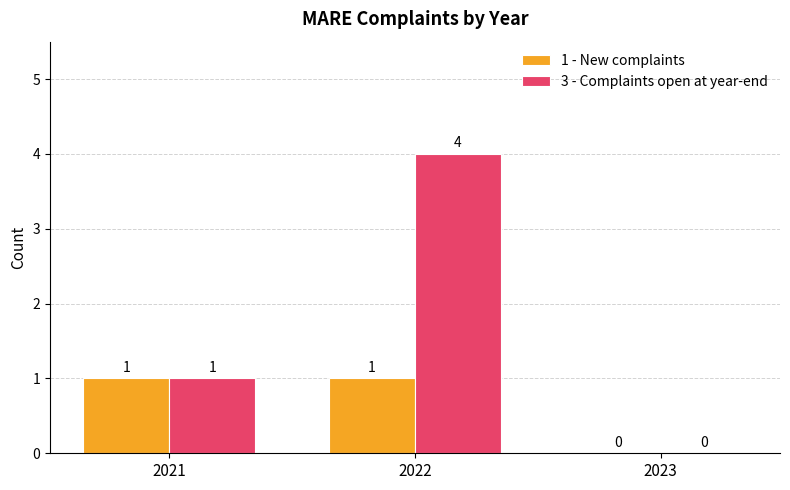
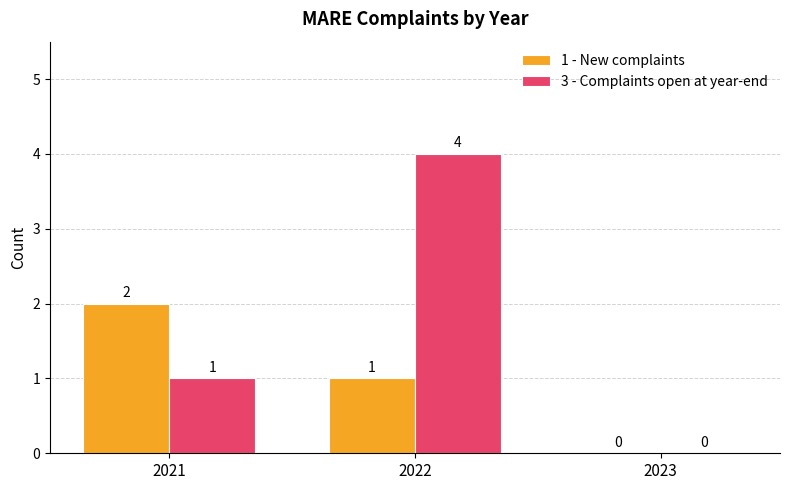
  {
    "1 - New complaints": {
-     "2021": 1,
+     "2021": 2,
      "2022": 1,
      "2023": 0
    },
    "3 - Complaints open at year-end": {
      "2021": 1,
      "2022": 4,
      "2023": 0
    }
  }
